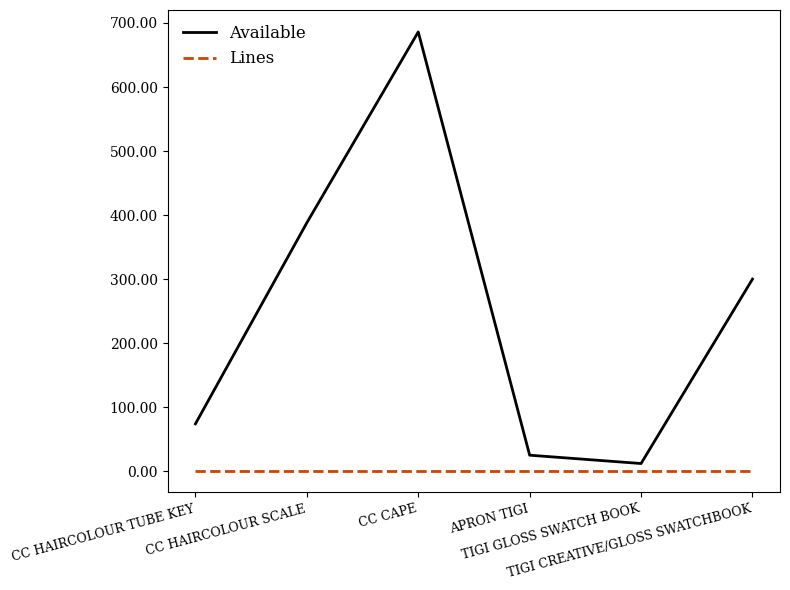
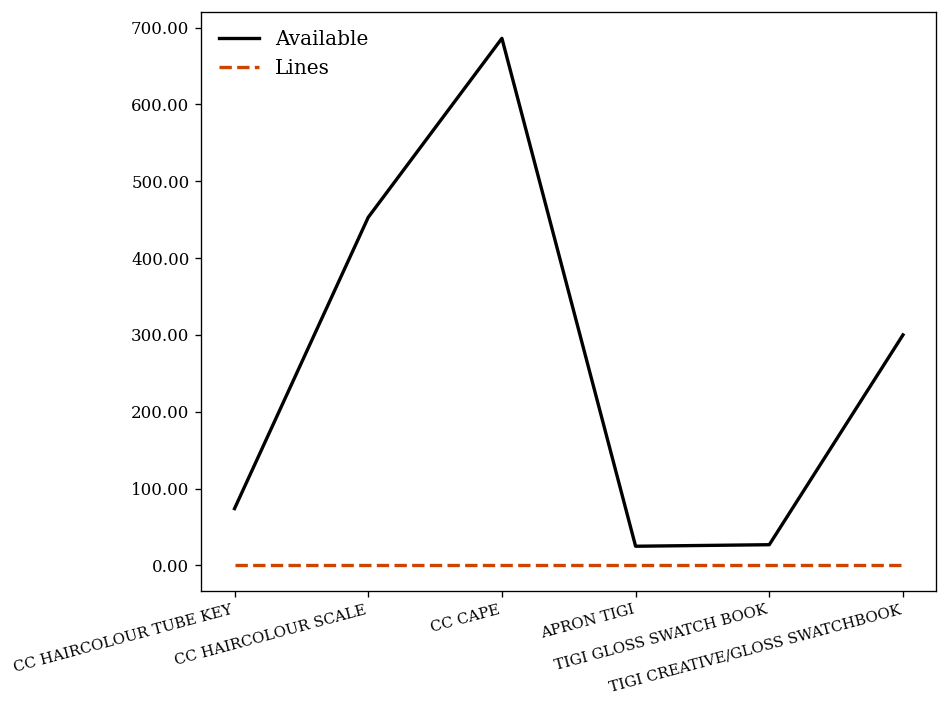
  {
    "Available": {
      "CC HAIRCOLOUR TUBE KEY": 70,
-     "CC HAIRCOLOUR SCALE": 390,
+     "CC HAIRCOLOUR SCALE": 450,
      "CC CAPE": 690,
      "APRON TIGI": 30,
-     "TIGI GLOSS SWATCH BOOK": 10,
+     "TIGI GLOSS SWATCH BOOK": 30,
      "TIGI CREATIVE/GLOSS SWATCHBOOK": 300
    },
    "Lines": {
      "CC HAIRCOLOUR TUBE KEY": 0,
      "CC HAIRCOLOUR SCALE": 0,
      "CC CAPE": 0,
      "APRON TIGI": 0,
      "TIGI GLOSS SWATCH BOOK": 0,
      "TIGI CREATIVE/GLOSS SWATCHBOOK": 0
    }
  }
